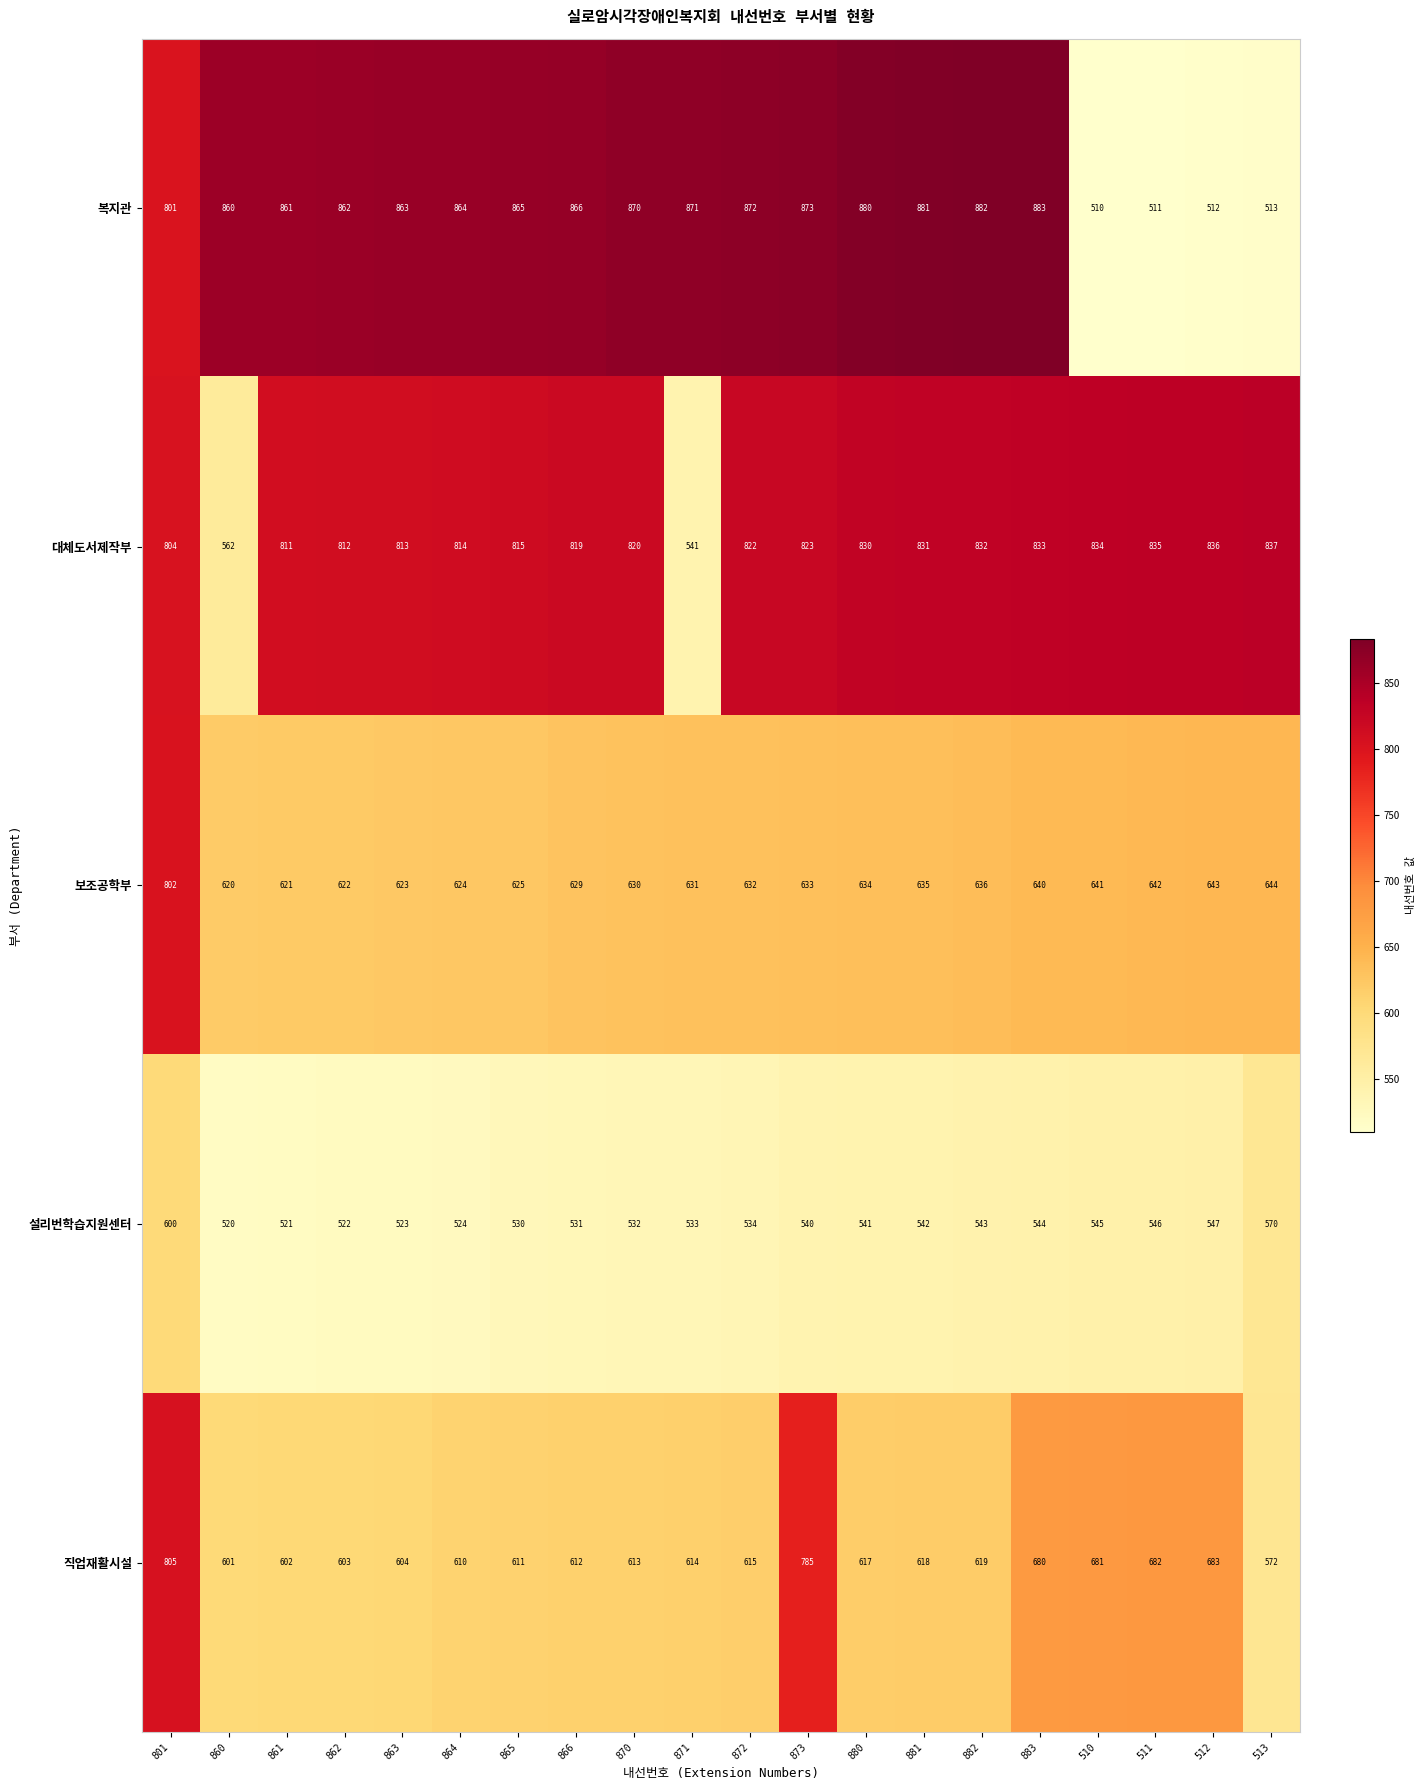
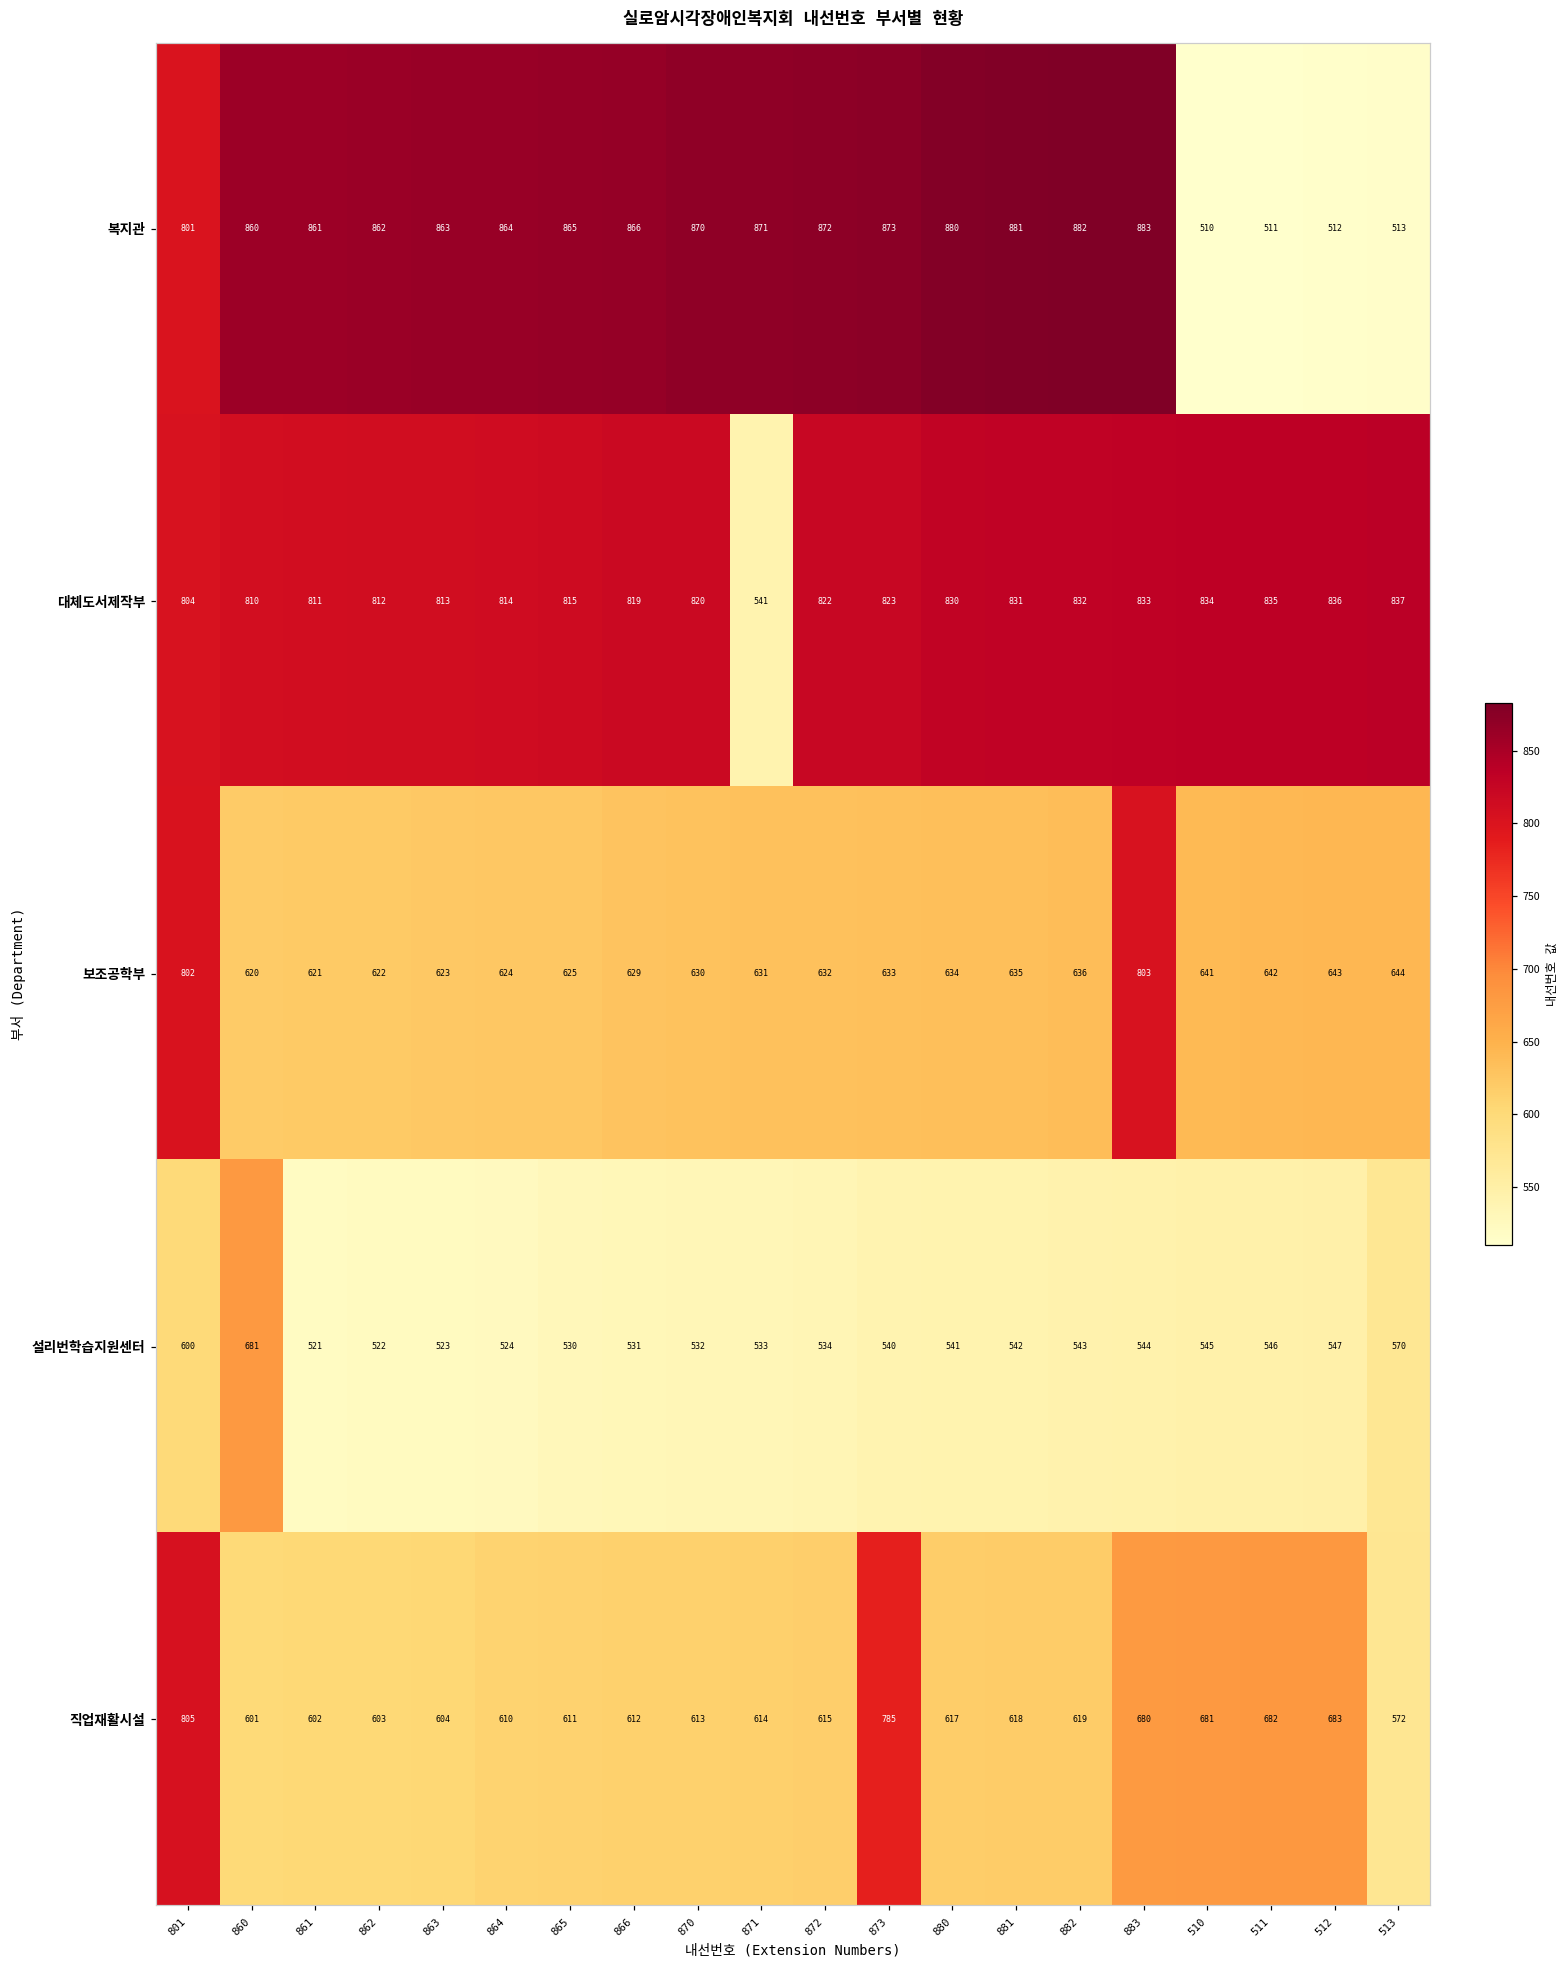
  {
    "복지관": {
      "801": 801,
      "860": 860,
      "861": 861,
      "862": 862,
      "863": 863,
      "864": 864,
      "865": 865,
      "866": 866,
      "870": 870,
      "871": 871,
      "872": 872,
      "873": 873,
      "880": 880,
      "881": 881,
      "882": 882,
      "883": 883,
      "510": 510,
      "511": 511,
      "512": 512,
      "513": 513
    },
    "대체도서제작부": {
      "801": 804,
-     "860": 562,
+     "860": 810,
      "861": 811,
      "862": 812,
      "863": 813,
      "864": 814,
      "865": 815,
      "866": 819,
      "870": 820,
      "871": 541,
      "872": 822,
      "873": 823,
      "880": 830,
      "881": 831,
      "882": 832,
      "883": 833,
      "510": 834,
      "511": 835,
      "512": 836,
      "513": 837
    },
    "보조공학부": {
      "801": 802,
      "860": 620,
      "861": 621,
      "862": 622,
      "863": 623,
      "864": 624,
      "865": 625,
      "866": 629,
      "870": 630,
      "871": 631,
      "872": 632,
      "873": 633,
      "880": 634,
      "881": 635,
      "882": 636,
-     "883": 640,
+     "883": 803,
      "510": 641,
      "511": 642,
      "512": 643,
      "513": 644
    },
    "설리번학습지원센터": {
      "801": 600,
-     "860": 520,
+     "860": 681,
      "861": 521,
      "862": 522,
      "863": 523,
      "864": 524,
      "865": 530,
      "866": 531,
      "870": 532,
      "871": 533,
      "872": 534,
      "873": 540,
      "880": 541,
      "881": 542,
      "882": 543,
      "883": 544,
      "510": 545,
      "511": 546,
      "512": 547,
      "513": 570
    },
    "직업재활시설": {
      "801": 805,
      "860": 601,
      "861": 602,
      "862": 603,
      "863": 604,
      "864": 610,
      "865": 611,
      "866": 612,
      "870": 613,
      "871": 614,
      "872": 615,
      "873": 785,
      "880": 617,
      "881": 618,
      "882": 619,
      "883": 680,
      "510": 681,
      "511": 682,
      "512": 683,
      "513": 572
    }
  }
